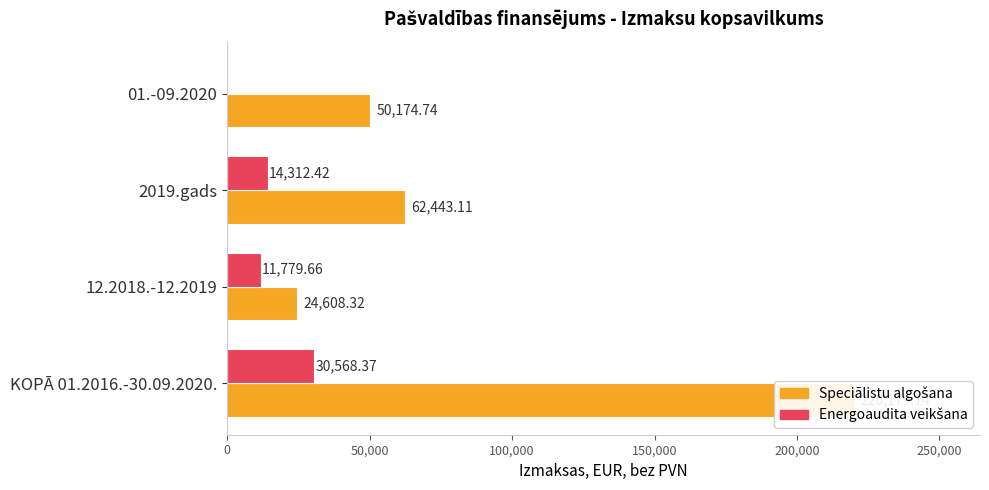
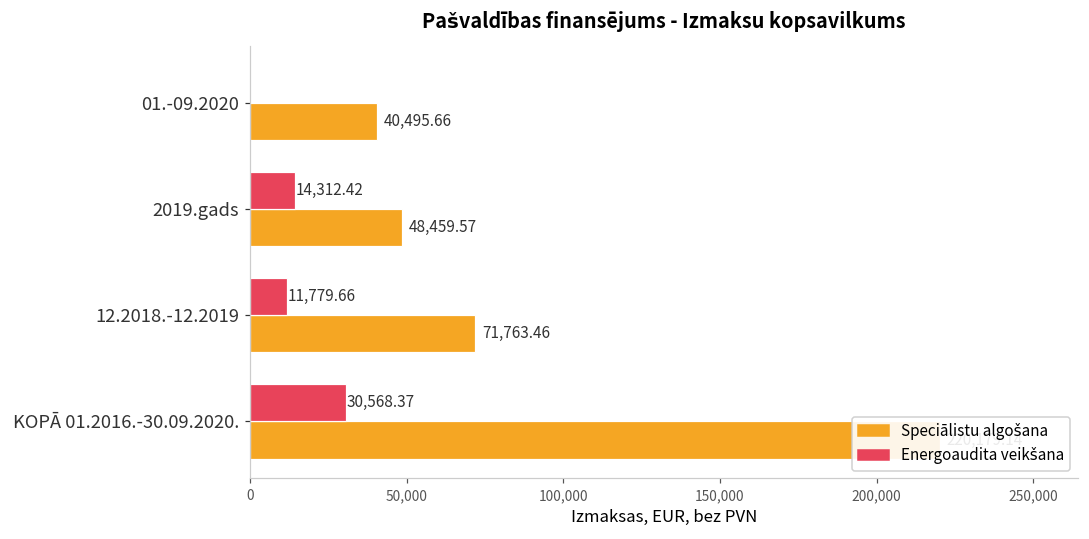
  {
    "Speciālistu algošana": {
-     "01.-09.2020": "50,174.74",
-     "2019.gads": "62,443.11",
-     "12.2018.-12.2019": "24,608.32"
+     "01.-09.2020": "40,495.66",
+     "2019.gads": "48,459.57",
+     "12.2018.-12.2019": "71,763.46"
    },
    "Energoaudita veikšana": {
      "2019.gads": "14,312.42",
      "12.2018.-12.2019": "11,779.66",
      "KOPĀ 01.2016.-30.09.2020.": "30,568.37"
    }
  }
